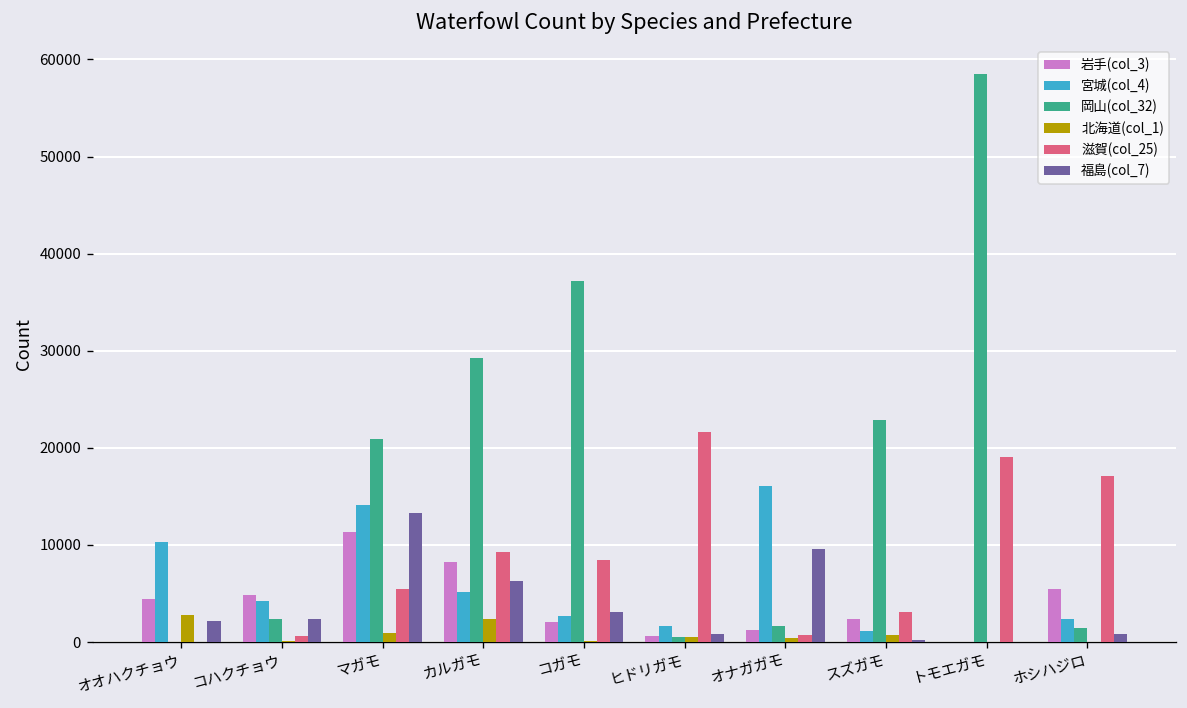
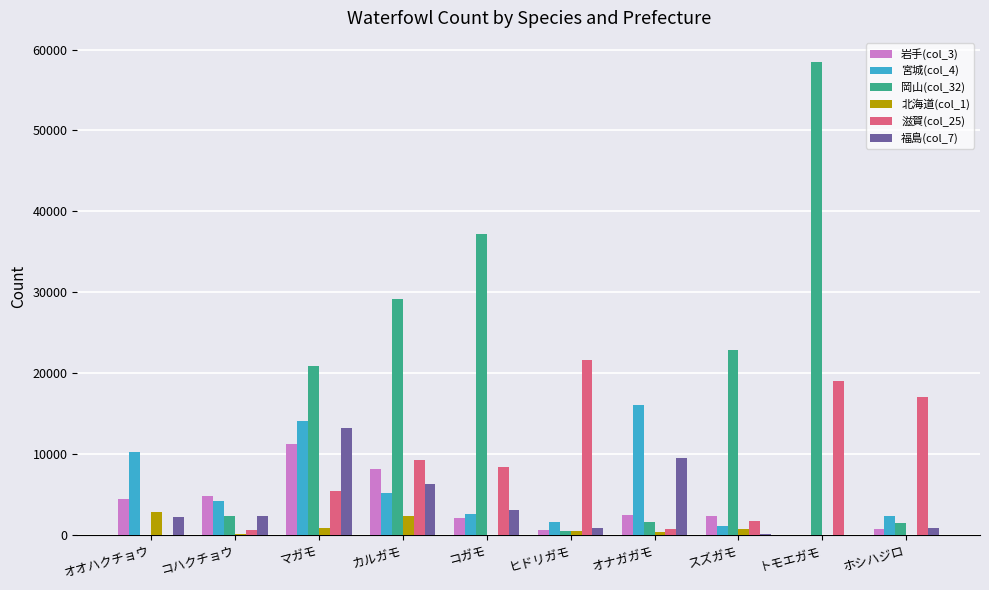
  {
    "岩手(col_3)": {
      "オオハクチョウ": 4000,
      "コハクチョウ": 5000,
      "マガモ": 11000,
      "カルガモ": 8000,
      "コガモ": 2000,
      "ヒドリガモ": 1000,
-     "オナガガモ": 1000,
+     "オナガガモ": 3000,
      "スズガモ": 2000,
-     "ホシハジロ": 5000
+     "ホシハジロ": 1000
    },
    "宮城(col_4)": {
      "オオハクチョウ": 10000,
      "コハクチョウ": 4000,
      "マガモ": 14000,
      "カルガモ": 5000,
      "コガモ": 3000,
      "ヒドリガモ": 2000,
      "オナガガモ": 16000,
      "スズガモ": 1000,
      "ホシハジロ": 2000
    },
    "岡山(col_32)": {
      "オオハクチョウ": 0,
      "コハクチョウ": 2000,
      "マガモ": 21000,
      "カルガモ": 29000,
      "コガモ": 37000,
      "ヒドリガモ": 1000,
      "オナガガモ": 2000,
      "スズガモ": 23000,
      "トモエガモ": 59000,
      "ホシハジロ": 1000
    },
    "北海道(col_1)": {
      "オオハクチョウ": 3000,
      "マガモ": 1000,
      "カルガモ": 2000,
      "ヒドリガモ": 1000,
      "オナガガモ": 0,
      "スズガモ": 1000
    },
    "滋賀(col_25)": {
      "コハクチョウ": 1000,
      "マガモ": 5000,
      "カルガモ": 9000,
      "コガモ": 8000,
      "ヒドリガモ": 22000,
      "オナガガモ": 1000,
-     "スズガモ": 3000,
+     "スズガモ": 2000,
      "トモエガモ": 19000,
      "ホシハジロ": 17000
    },
    "福島(col_7)": {
      "オオハクチョウ": 2000,
      "コハクチョウ": 2000,
      "マガモ": 13000,
      "カルガモ": 6000,
      "コガモ": 3000,
      "ヒドリガモ": 1000,
      "オナガガモ": 10000,
      "ホシハジロ": 1000
    }
  }
